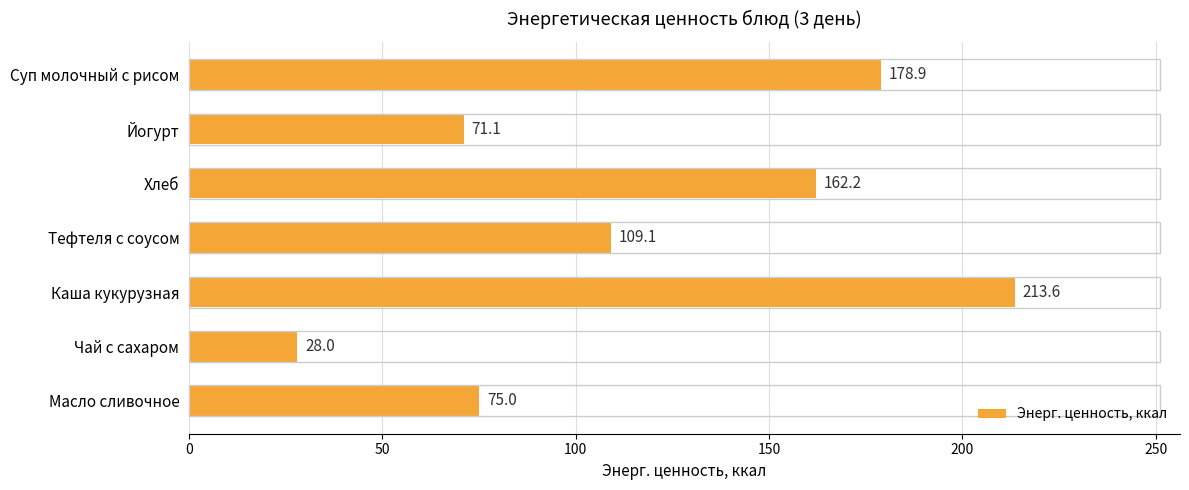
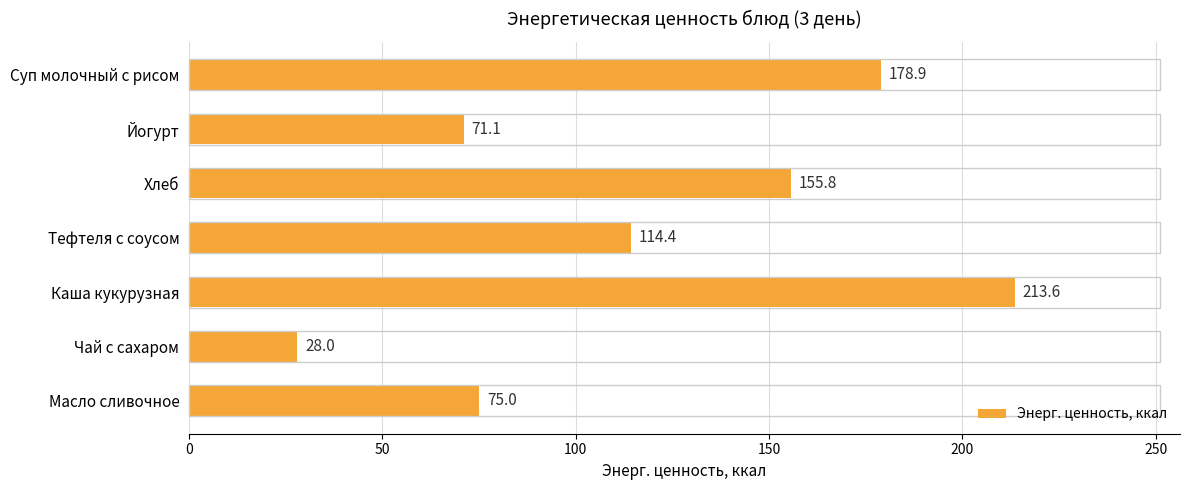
  {
    "Суп молочный с рисом": 178.9,
    "Йогурт": 71.1,
-   "Хлеб": 162.2,
-   "Тефтеля с соусом": 109.1,
+   "Хлеб": 155.8,
+   "Тефтеля с соусом": 114.4,
    "Каша кукурузная": 213.6,
    "Чай с сахаром": 28.0,
    "Масло сливочное": 75.0
  }
